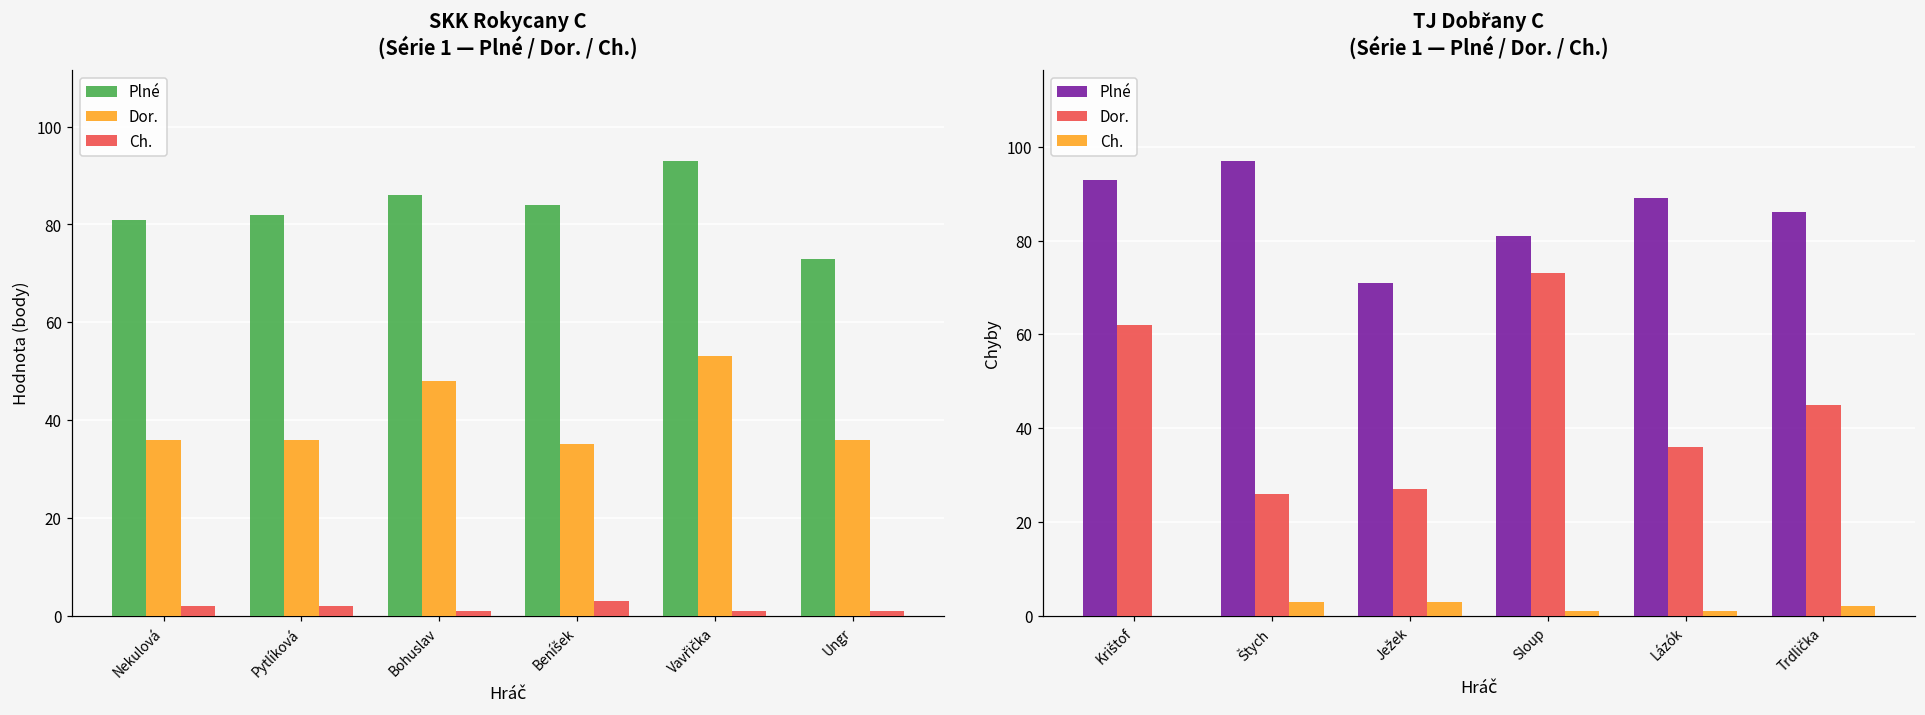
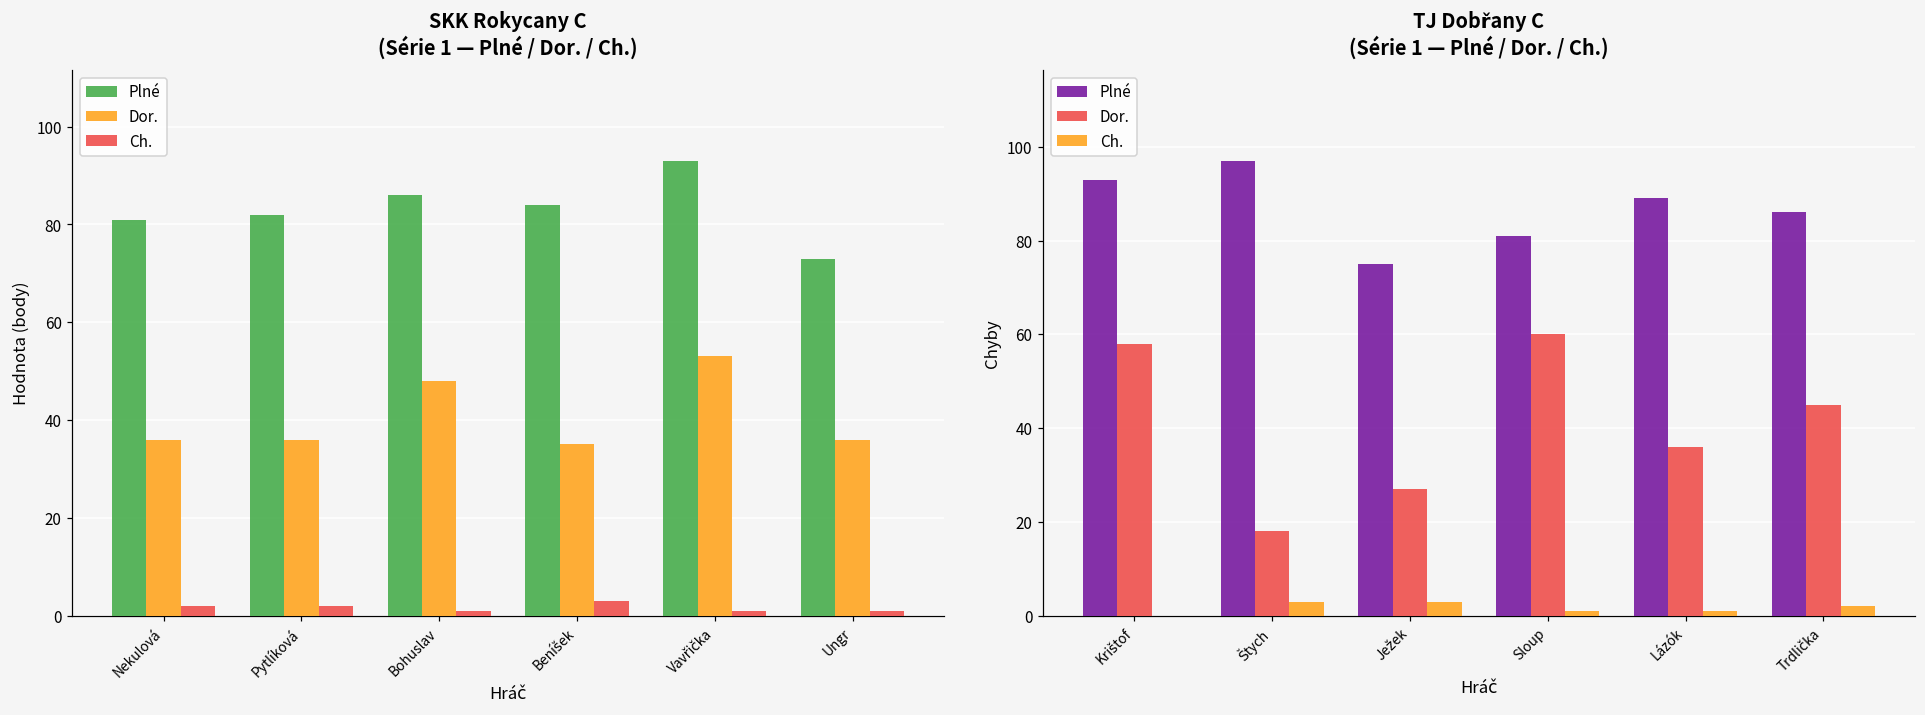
  {
    "TJ Dobřany C (Série 1 — Plné / Dor. / Ch.)": {
      "Plné": {
        "Krištof": 93,
        "Štych": 97,
-       "Ježek": 71,
+       "Ježek": 75,
        "Sloup": 81,
        "Lázók": 89,
        "Trdlička": 86
      },
      "Dor.": {
-       "Krištof": 62,
-       "Štych": 26,
+       "Krištof": 58,
+       "Štych": 18,
        "Ježek": 27,
-       "Sloup": 73,
+       "Sloup": 60,
        "Lázók": 36,
        "Trdlička": 45
      },
      "Ch.": {
        "Krištof": 0,
        "Štych": 3,
        "Ježek": 3,
        "Sloup": 1,
        "Lázók": 1,
        "Trdlička": 2
      }
    }
  }
